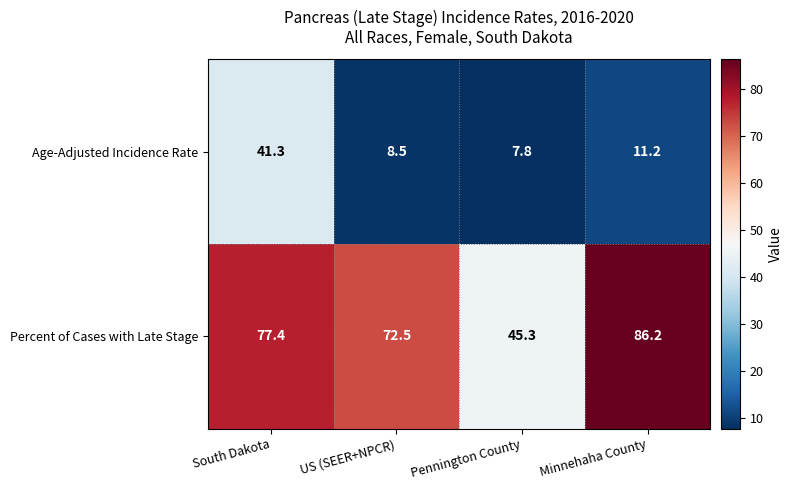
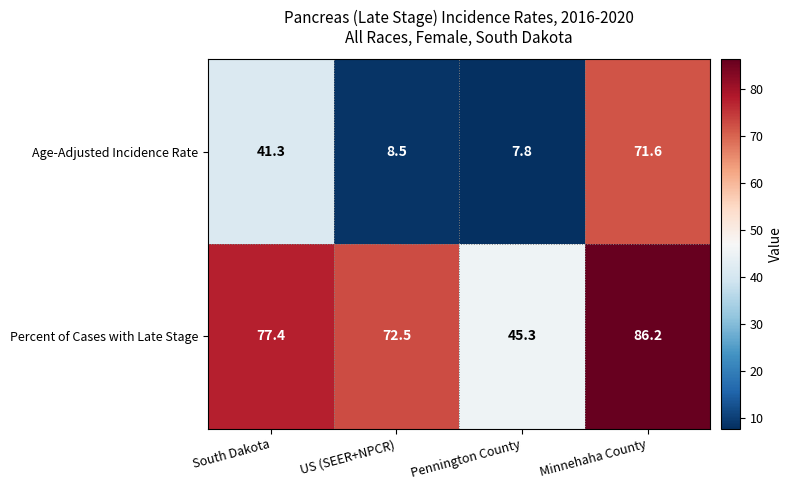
  {
    "Age-Adjusted Incidence Rate": {
      "South Dakota": 41.3,
      "US (SEER+NPCR)": 8.5,
      "Pennington County": 7.8,
-     "Minnehaha County": 11.2
+     "Minnehaha County": 71.6
    },
    "Percent of Cases with Late Stage": {
      "South Dakota": 77.4,
      "US (SEER+NPCR)": 72.5,
      "Pennington County": 45.3,
      "Minnehaha County": 86.2
    }
  }
